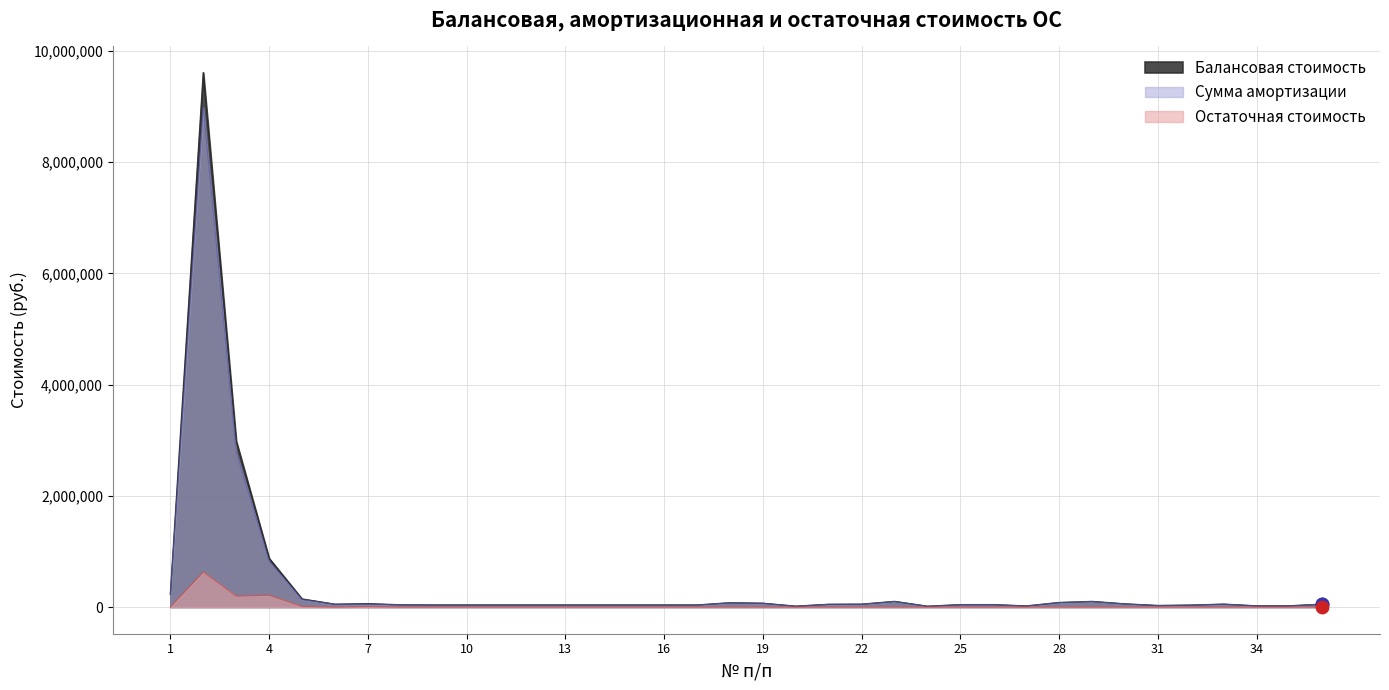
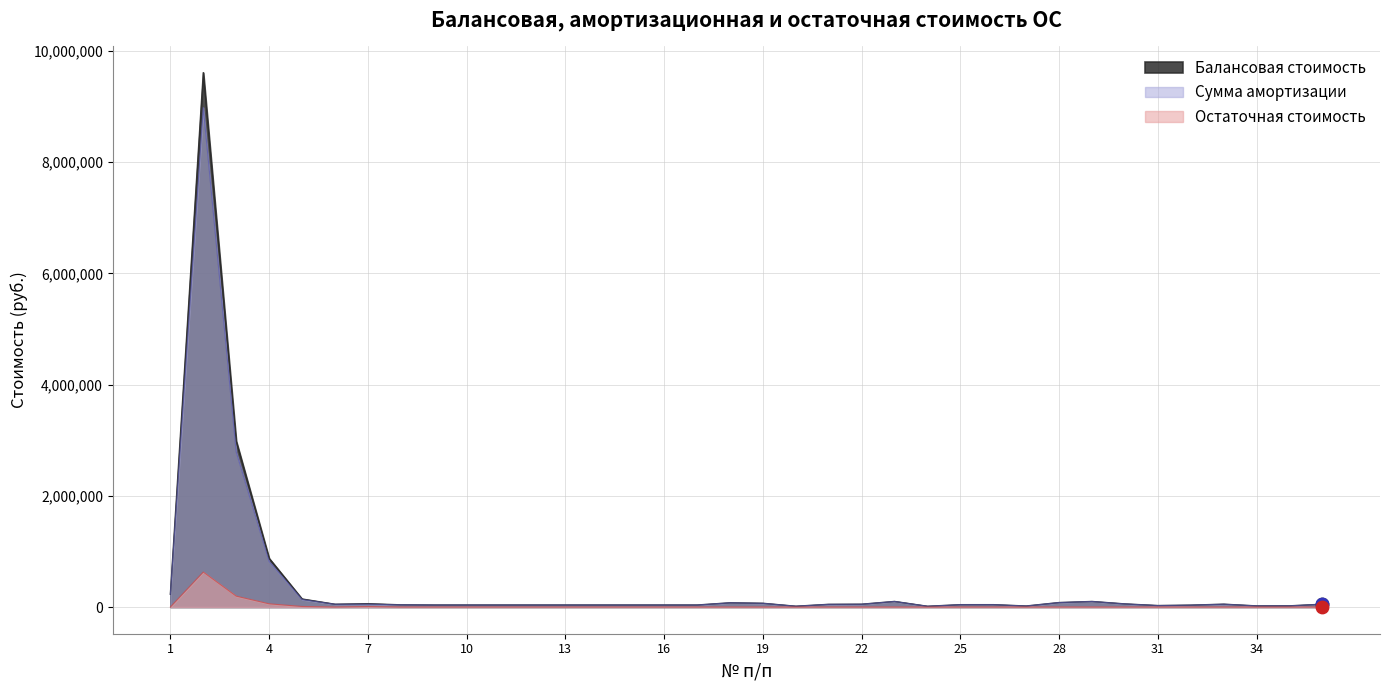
  {
    "Сумма амортизации": {
      "4": "800,000"
    },
    "Остаточная стоимость": {
      "1": "0",
-     "4": "200,000",
+     "4": "100,000",
      "19": "0",
      "22": "0",
      "28": "0"
    }
  }
